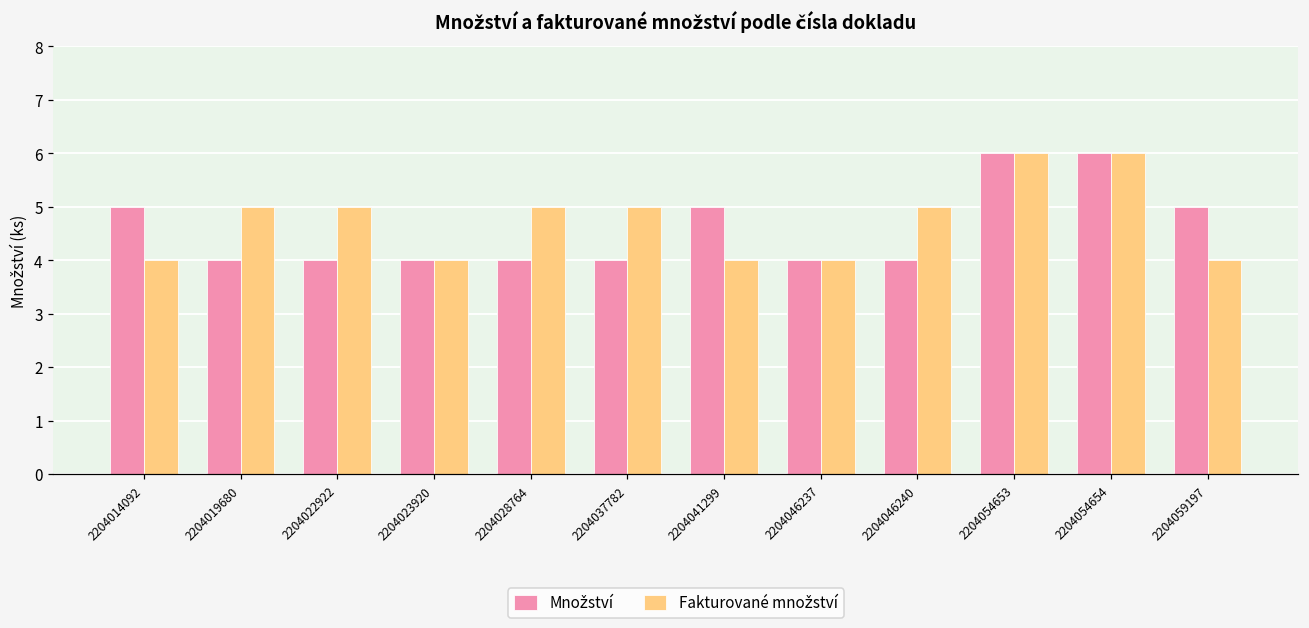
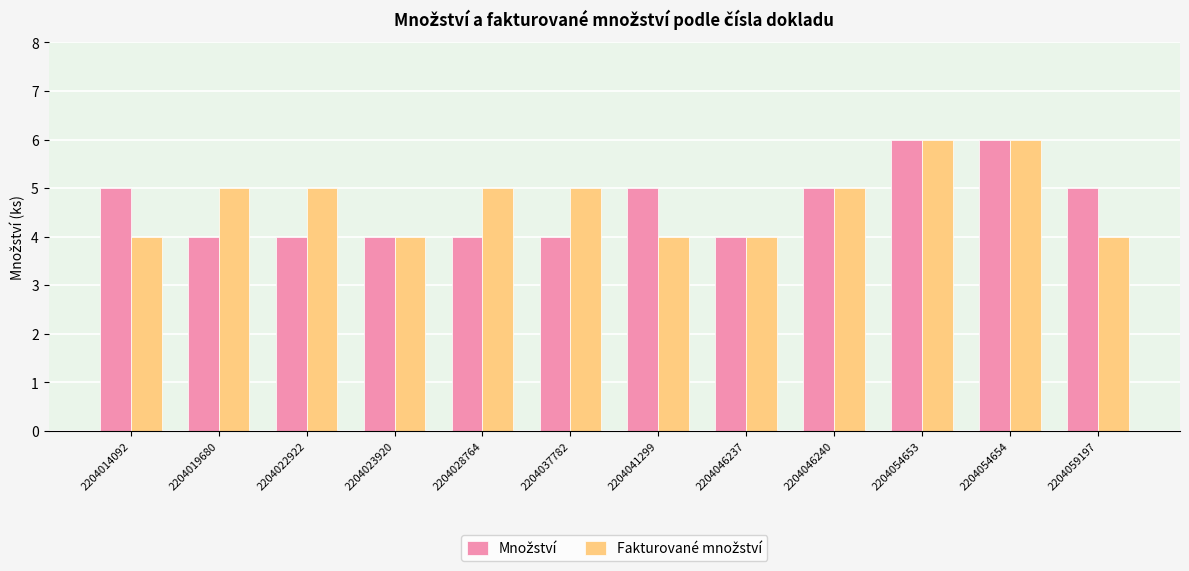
  {
    "Množství": {
      "2204014092": 5,
      "2204019680": 4,
      "2204022922": 4,
      "2204023920": 4,
      "2204028764": 4,
      "2204037782": 4,
      "2204041299": 5,
      "2204046237": 4,
-     "2204046240": 4,
+     "2204046240": 5,
      "2204054653": 6,
      "2204054654": 6,
      "2204059197": 5
    },
    "Fakturované množství": {
      "2204014092": 4,
      "2204019680": 5,
      "2204022922": 5,
      "2204023920": 4,
      "2204028764": 5,
      "2204037782": 5,
      "2204041299": 4,
      "2204046237": 4,
      "2204046240": 5,
      "2204054653": 6,
      "2204054654": 6,
      "2204059197": 4
    }
  }
